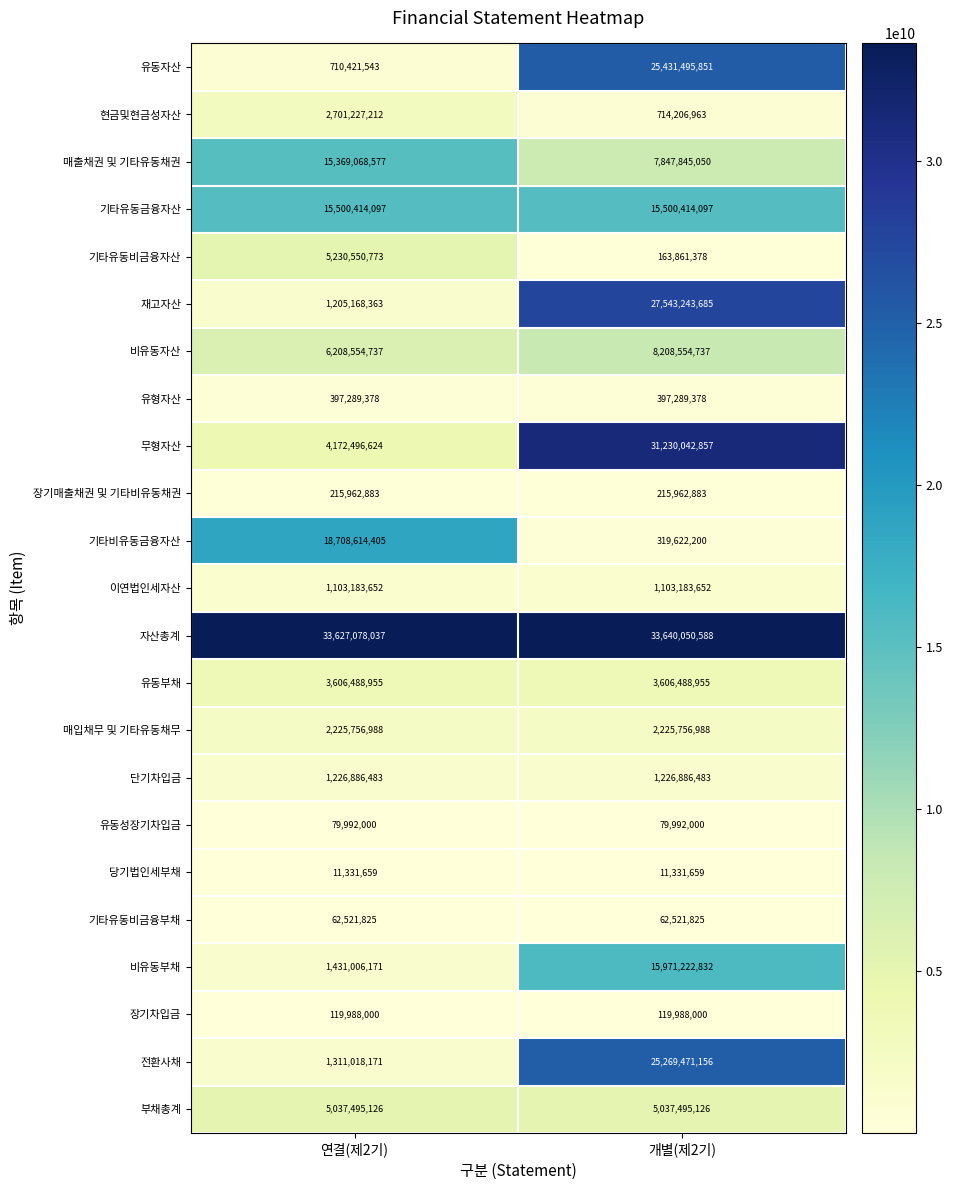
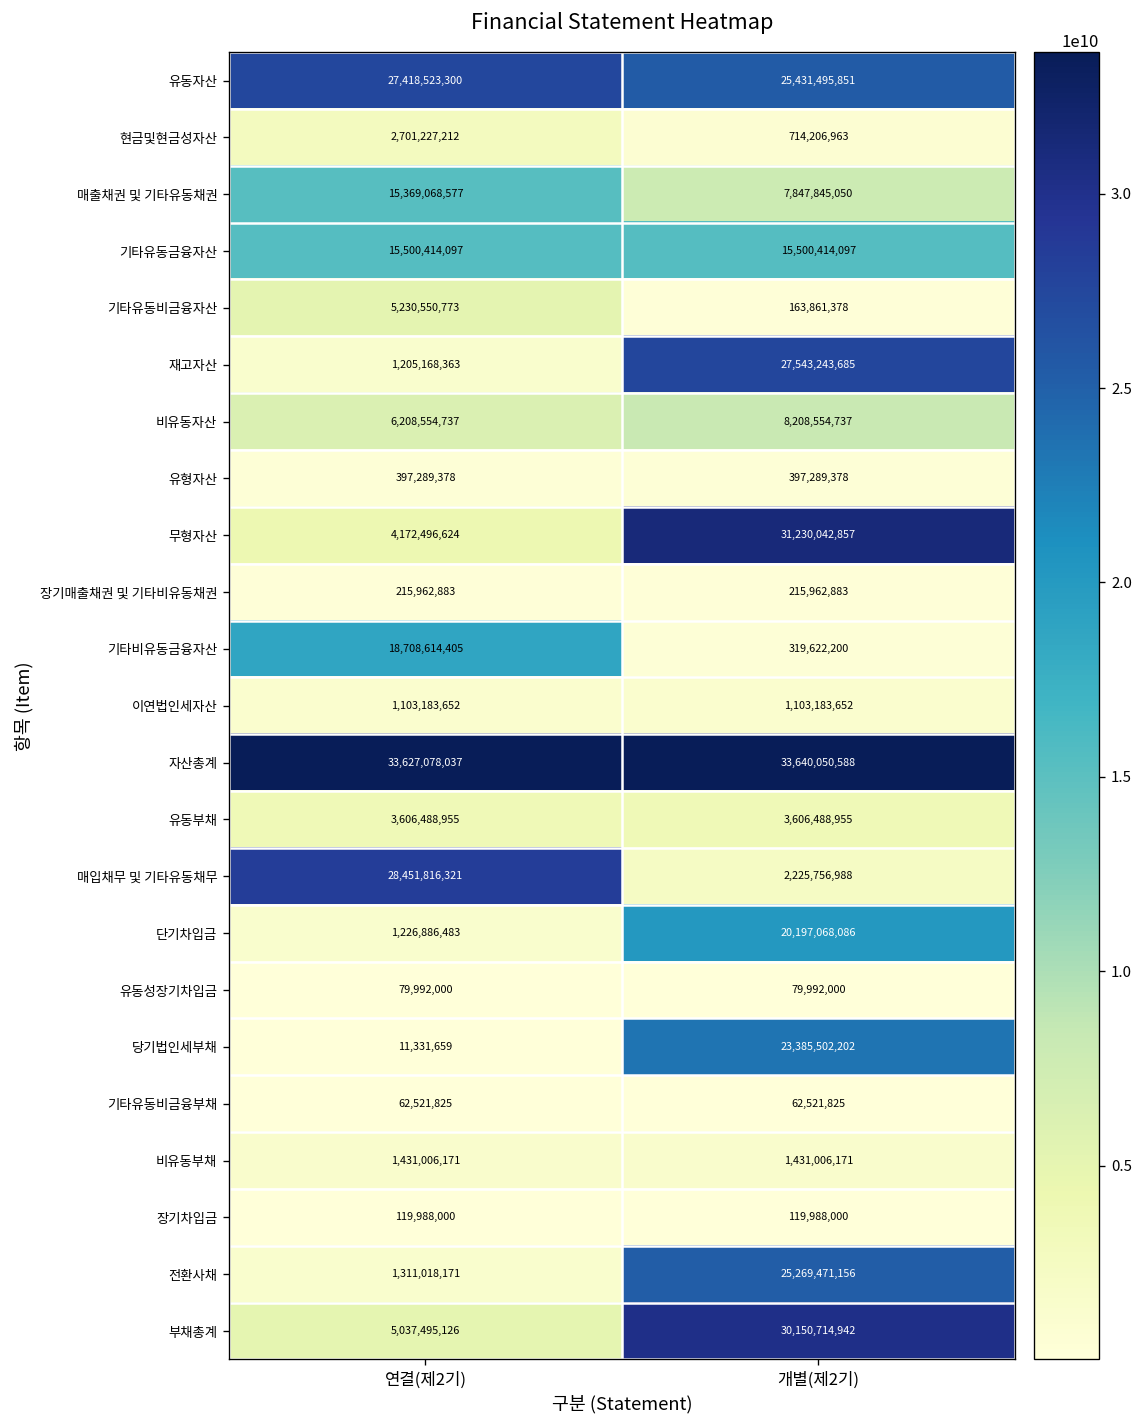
  {
    "유동자산": {
-     "연결(제2기)": "710,421,543",
+     "연결(제2기)": "27,418,523,300",
      "개별(제2기)": "25,431,495,851"
    },
    "현금및현금성자산": {
      "연결(제2기)": "2,701,227,212",
      "개별(제2기)": "714,206,963"
    },
    "매출채권 및 기타유동채권": {
      "연결(제2기)": "15,369,068,577",
      "개별(제2기)": "7,847,845,050"
    },
    "기타유동금융자산": {
      "연결(제2기)": "15,500,414,097",
      "개별(제2기)": "15,500,414,097"
    },
    "기타유동비금융자산": {
      "연결(제2기)": "5,230,550,773",
      "개별(제2기)": "163,861,378"
    },
    "재고자산": {
      "연결(제2기)": "1,205,168,363",
      "개별(제2기)": "27,543,243,685"
    },
    "비유동자산": {
      "연결(제2기)": "6,208,554,737",
      "개별(제2기)": "8,208,554,737"
    },
    "유형자산": {
      "연결(제2기)": "397,289,378",
      "개별(제2기)": "397,289,378"
    },
    "무형자산": {
      "연결(제2기)": "4,172,496,624",
      "개별(제2기)": "31,230,042,857"
    },
    "장기매출채권 및 기타비유동채권": {
      "연결(제2기)": "215,962,883",
      "개별(제2기)": "215,962,883"
    },
    "기타비유동금융자산": {
      "연결(제2기)": "18,708,614,405",
      "개별(제2기)": "319,622,200"
    },
    "이연법인세자산": {
      "연결(제2기)": "1,103,183,652",
      "개별(제2기)": "1,103,183,652"
    },
    "자산총계": {
      "연결(제2기)": "33,627,078,037",
      "개별(제2기)": "33,640,050,588"
    },
    "유동부채": {
      "연결(제2기)": "3,606,488,955",
      "개별(제2기)": "3,606,488,955"
    },
    "매입채무 및 기타유동채무": {
-     "연결(제2기)": "2,225,756,988",
+     "연결(제2기)": "28,451,816,321",
      "개별(제2기)": "2,225,756,988"
    },
    "단기차입금": {
      "연결(제2기)": "1,226,886,483",
-     "개별(제2기)": "1,226,886,483"
+     "개별(제2기)": "20,197,068,086"
    },
    "유동성장기차입금": {
      "연결(제2기)": "79,992,000",
      "개별(제2기)": "79,992,000"
    },
    "당기법인세부채": {
      "연결(제2기)": "11,331,659",
-     "개별(제2기)": "11,331,659"
+     "개별(제2기)": "23,385,502,202"
    },
    "기타유동비금융부채": {
      "연결(제2기)": "62,521,825",
      "개별(제2기)": "62,521,825"
    },
    "비유동부채": {
      "연결(제2기)": "1,431,006,171",
-     "개별(제2기)": "15,971,222,832"
+     "개별(제2기)": "1,431,006,171"
    },
    "장기차입금": {
      "연결(제2기)": "119,988,000",
      "개별(제2기)": "119,988,000"
    },
    "전환사채": {
      "연결(제2기)": "1,311,018,171",
      "개별(제2기)": "25,269,471,156"
    },
    "부채총계": {
      "연결(제2기)": "5,037,495,126",
-     "개별(제2기)": "5,037,495,126"
+     "개별(제2기)": "30,150,714,942"
    }
  }
